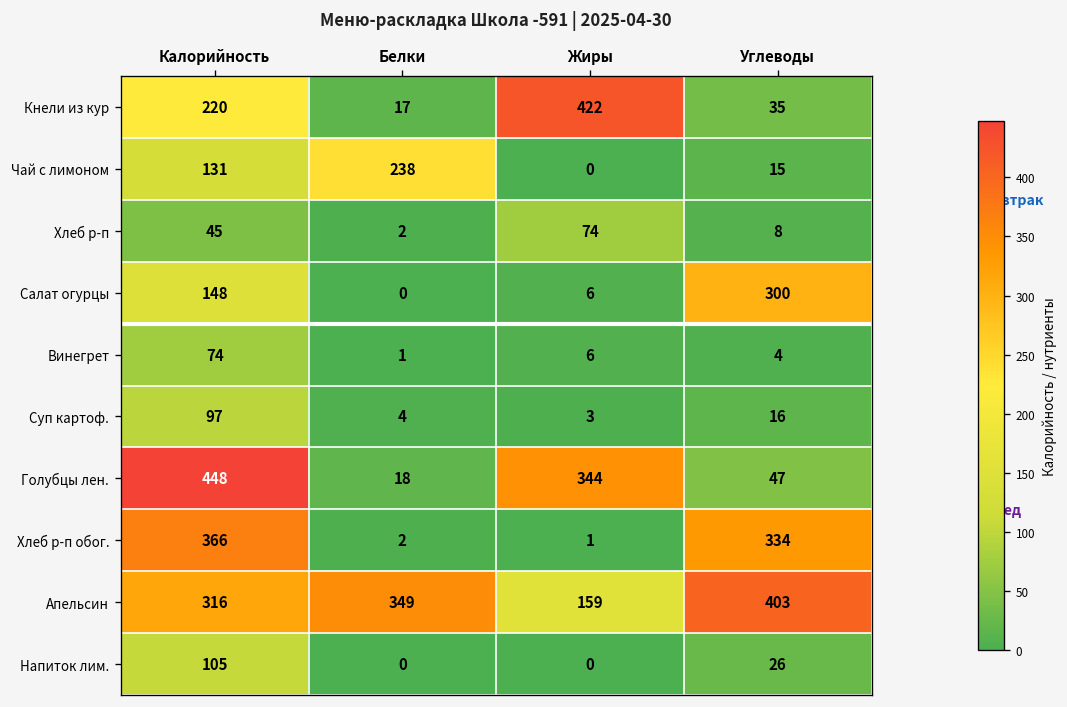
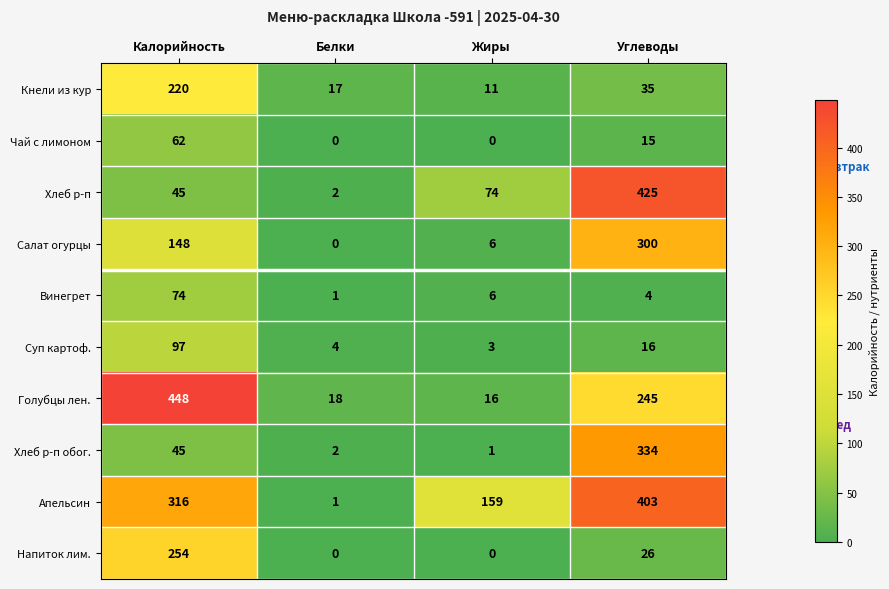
  {
    "Кнели из кур": {
      "Калорийность": 220,
      "Белки": 17,
-     "Жиры": 422,
+     "Жиры": 11,
      "Углеводы": 35
    },
    "Чай с лимоном": {
-     "Калорийность": 131,
-     "Белки": 238,
+     "Калорийность": 62,
+     "Белки": 0,
      "Жиры": 0,
      "Углеводы": 15
    },
    "Хлеб р-п": {
      "Калорийность": 45,
      "Белки": 2,
      "Жиры": 74,
-     "Углеводы": 8
+     "Углеводы": 425
    },
    "Салат огурцы": {
      "Калорийность": 148,
      "Белки": 0,
      "Жиры": 6,
      "Углеводы": 300
    },
    "Винегрет": {
      "Калорийность": 74,
      "Белки": 1,
      "Жиры": 6,
      "Углеводы": 4
    },
    "Суп картоф.": {
      "Калорийность": 97,
      "Белки": 4,
      "Жиры": 3,
      "Углеводы": 16
    },
    "Голубцы лен.": {
      "Калорийность": 448,
      "Белки": 18,
-     "Жиры": 344,
-     "Углеводы": 47
+     "Жиры": 16,
+     "Углеводы": 245
    },
    "Хлеб р-п обог.": {
-     "Калорийность": 366,
+     "Калорийность": 45,
      "Белки": 2,
      "Жиры": 1,
      "Углеводы": 334
    },
    "Апельсин": {
      "Калорийность": 316,
-     "Белки": 349,
+     "Белки": 1,
      "Жиры": 159,
      "Углеводы": 403
    },
    "Напиток лим.": {
-     "Калорийность": 105,
+     "Калорийность": 254,
      "Белки": 0,
      "Жиры": 0,
      "Углеводы": 26
    }
  }
